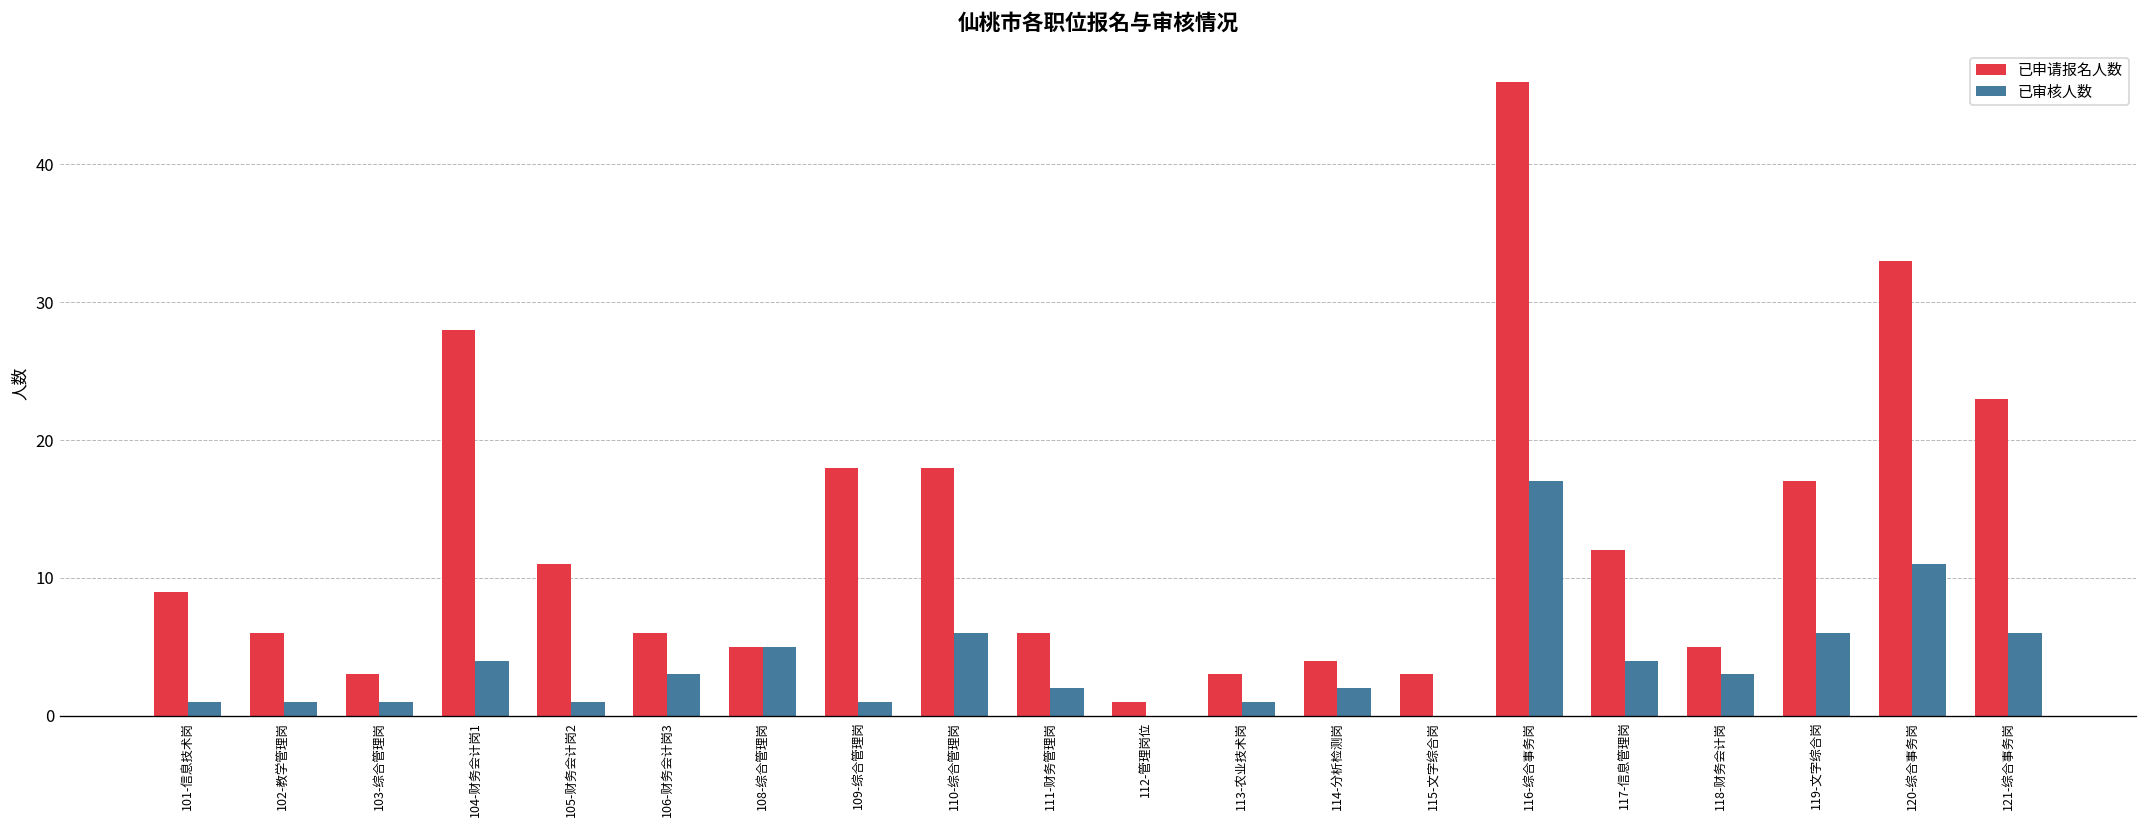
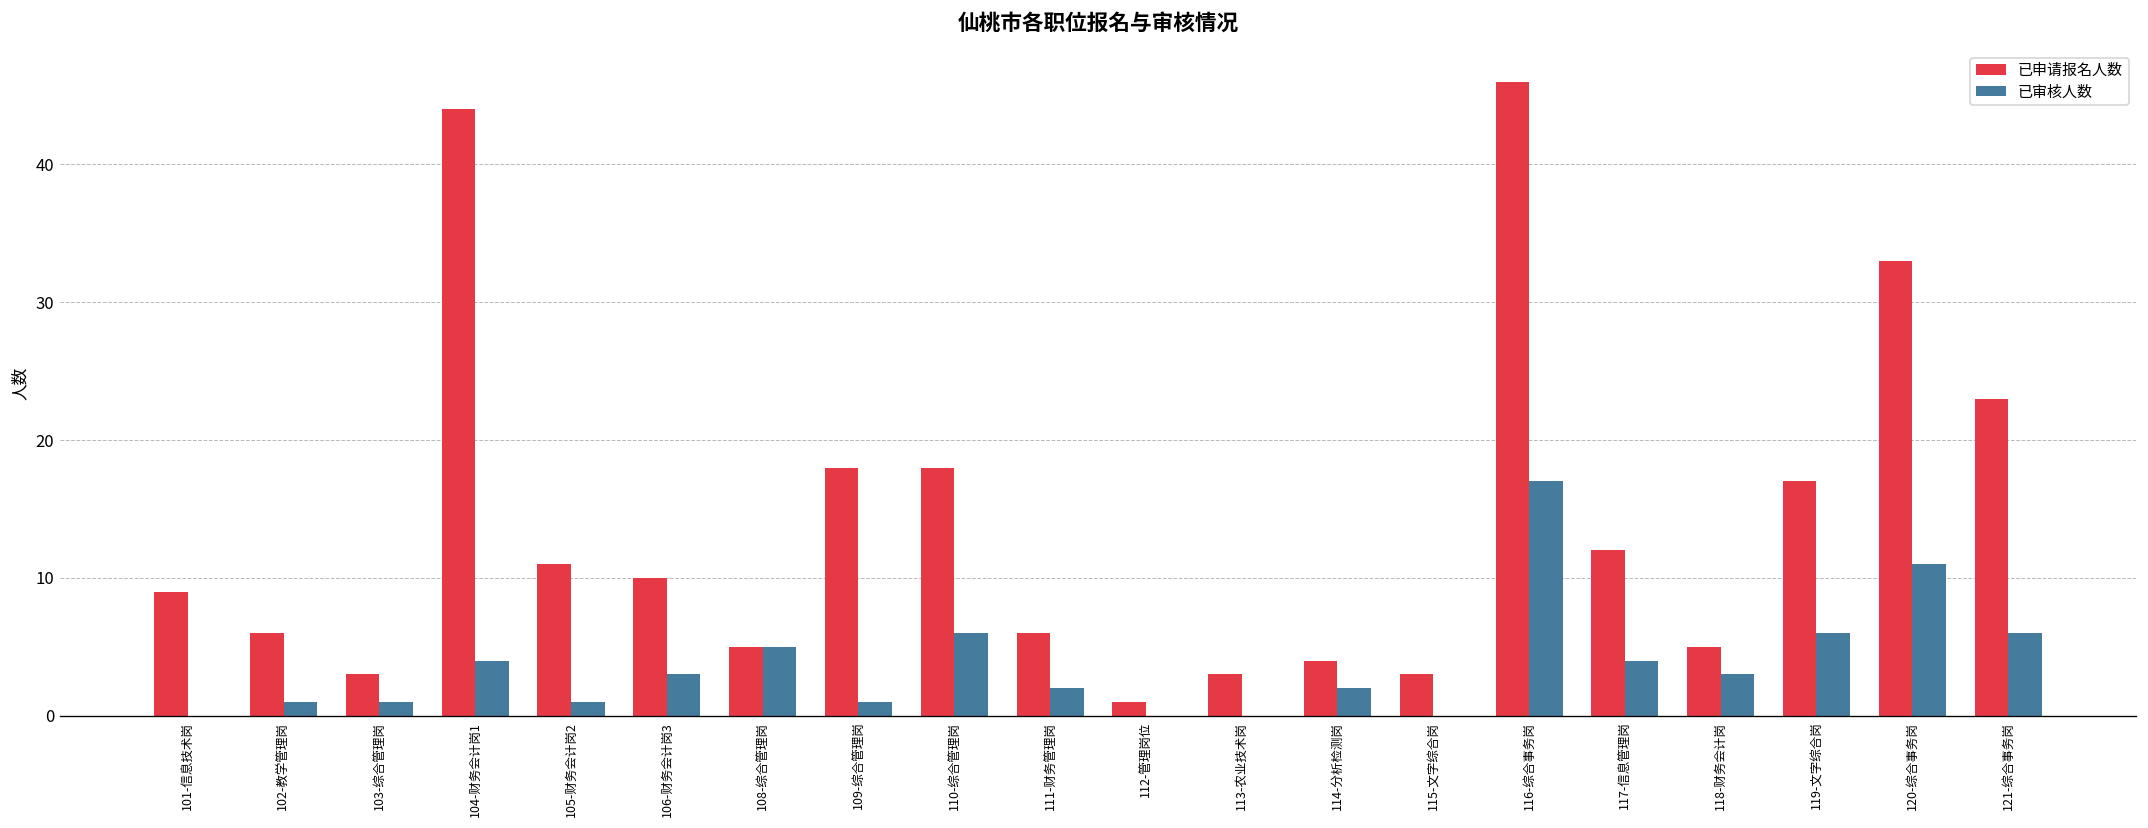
  {
    "已申请报名人数": {
      "101-信息技术岗": 9,
      "102-教学管理岗": 6,
      "103-综合管理岗": 3,
-     "104-财务会计岗1": 28,
+     "104-财务会计岗1": 44,
      "105-财务会计岗2": 11,
-     "106-财务会计岗3": 6,
+     "106-财务会计岗3": 10,
      "108-综合管理岗": 5,
      "109-综合管理岗": 18,
      "110-综合管理岗": 18,
      "111-财务管理岗": 6,
      "112-管理岗位": 1,
      "113-农业技术岗": 3,
      "114-分析检测岗": 4,
      "115-文字综合岗": 3,
      "116-综合事务岗": 46,
      "117-信息管理岗": 12,
      "118-财务会计岗": 5,
      "119-文字综合岗": 17,
      "120-综合事务岗": 33,
      "121-综合事务岗": 23
    },
    "已审核人数": {
-     "101-信息技术岗": 1,
+     "101-信息技术岗": 0,
      "102-教学管理岗": 1,
      "103-综合管理岗": 1,
      "104-财务会计岗1": 4,
      "105-财务会计岗2": 1,
      "106-财务会计岗3": 3,
      "108-综合管理岗": 5,
      "109-综合管理岗": 1,
      "110-综合管理岗": 6,
      "111-财务管理岗": 2,
      "112-管理岗位": 0,
-     "113-农业技术岗": 1,
+     "113-农业技术岗": 0,
      "114-分析检测岗": 2,
      "115-文字综合岗": 0,
      "116-综合事务岗": 17,
      "117-信息管理岗": 4,
      "118-财务会计岗": 3,
      "119-文字综合岗": 6,
      "120-综合事务岗": 11,
      "121-综合事务岗": 6
    }
  }
